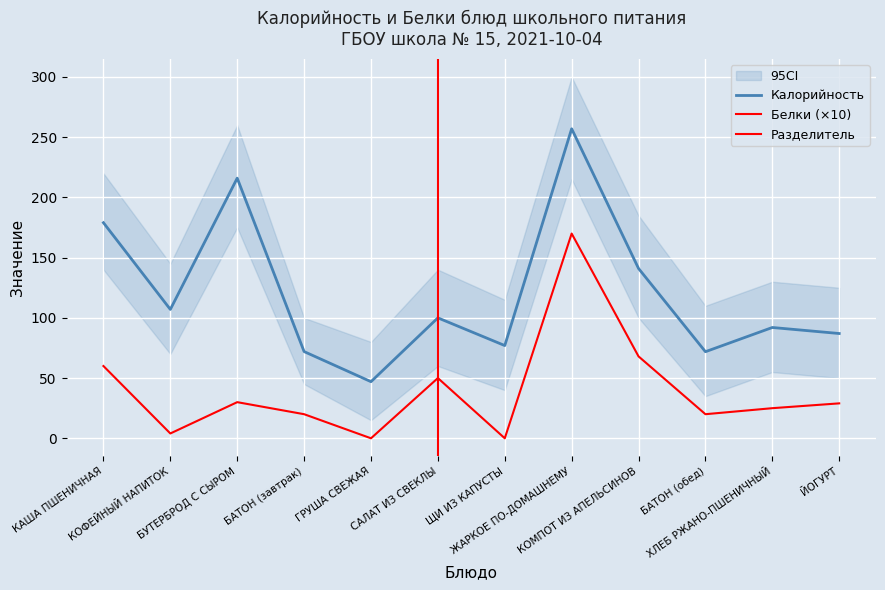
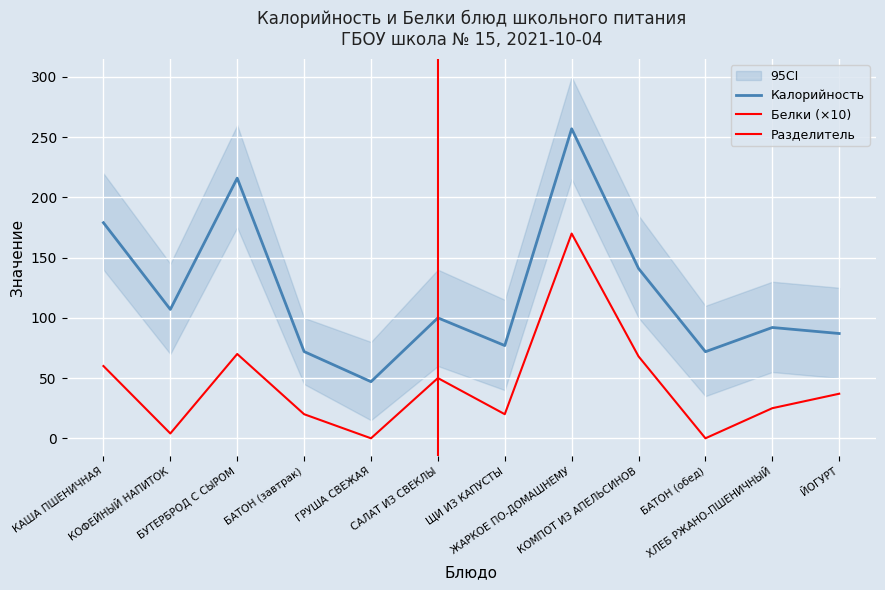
  {
    "Белки (×10)": {
      "КАША ПШЕНИЧНАЯ": 60,
      "КОФЕЙНЫЙ НАПИТОК": 4,
-     "БУТЕРБРОД С СЫРОМ": 30,
+     "БУТЕРБРОД С СЫРОМ": 70,
      "БАТОН (завтрак)": 20,
      "ГРУША СВЕЖАЯ": 0,
      "САЛАТ ИЗ СВЕКЛЫ": 50,
-     "ЩИ ИЗ КАПУСТЫ": 0,
+     "ЩИ ИЗ КАПУСТЫ": 20,
      "ЖАРКОЕ ПО-ДОМАШНЕМУ": 170,
      "КОМПОТ ИЗ АПЕЛЬСИНОВ": 68,
-     "БАТОН (обед)": 20,
+     "БАТОН (обед)": 0,
      "ХЛЕБ РЖАНО-ПШЕНИЧНЫЙ": 25,
-     "ЙОГУРТ": 29
+     "ЙОГУРТ": 37
    }
  }
